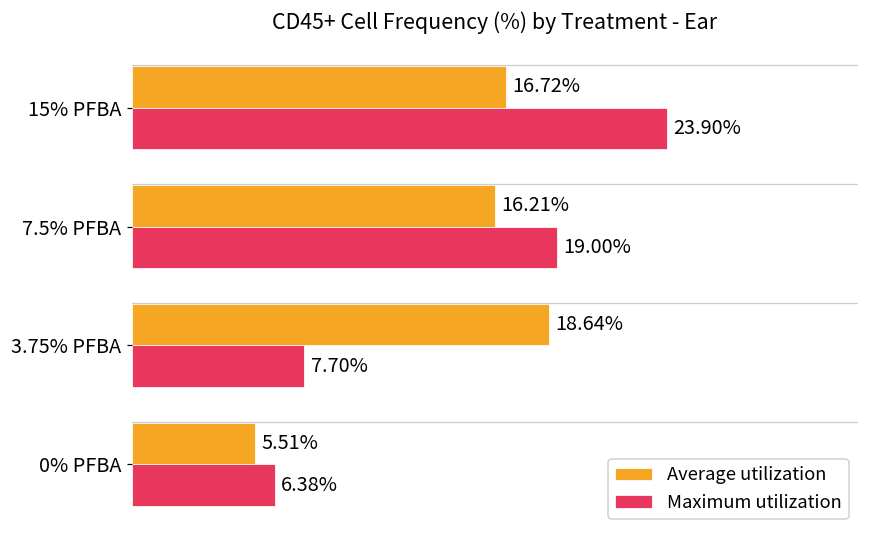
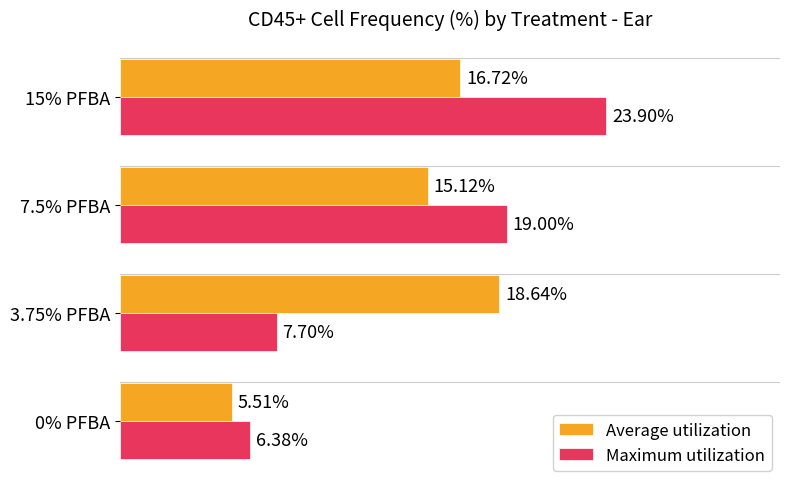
  {
    "Average utilization": {
      "15% PFBA": "16.72%",
-     "7.5% PFBA": "16.21%",
+     "7.5% PFBA": "15.12%",
      "3.75% PFBA": "18.64%",
      "0% PFBA": "5.51%"
    },
    "Maximum utilization": {
      "15% PFBA": "23.90%",
      "7.5% PFBA": "19.00%",
      "3.75% PFBA": "7.70%",
      "0% PFBA": "6.38%"
    }
  }
